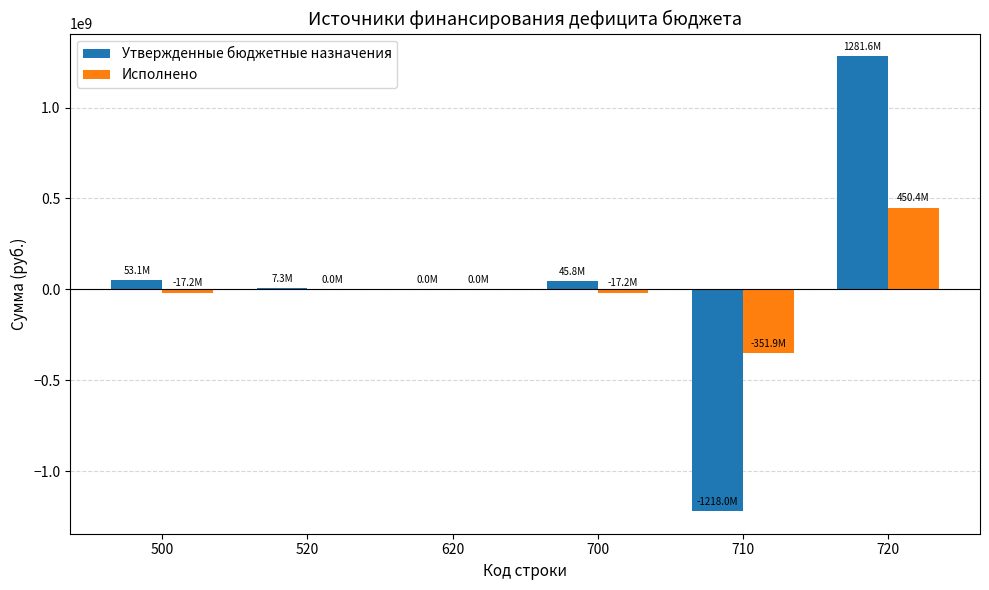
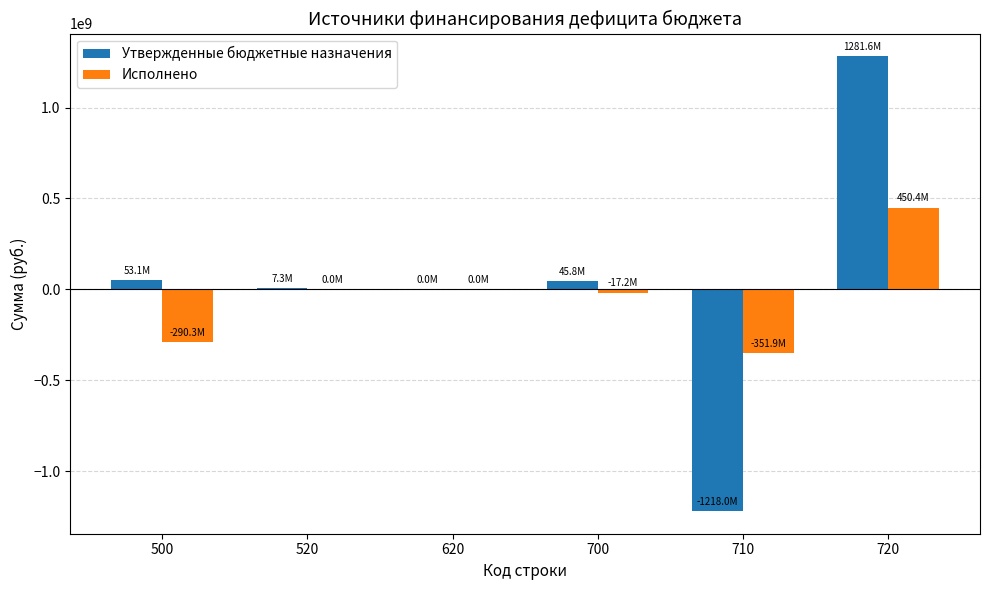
  {
    "Утвержденные бюджетные назначения": {
      "500": "53.1M",
      "520": "7.3M",
      "620": "0.0M",
      "700": "45.8M",
      "710": "-1218.0M",
      "720": "1281.6M"
    },
    "Исполнено": {
-     "500": "-17.2M",
+     "500": "-290.3M",
      "520": "0.0M",
      "620": "0.0M",
      "700": "-17.2M",
      "710": "-351.9M",
      "720": "450.4M"
    }
  }
